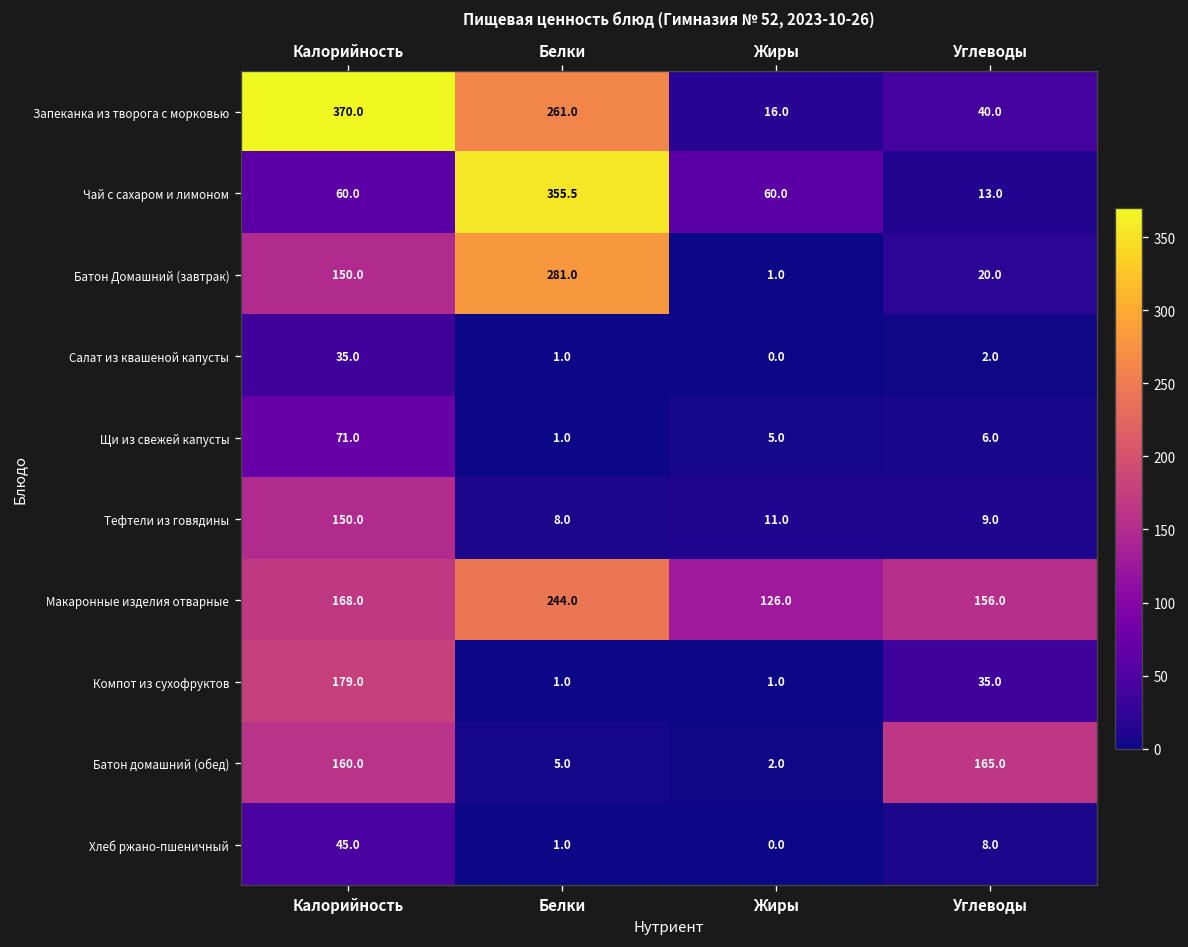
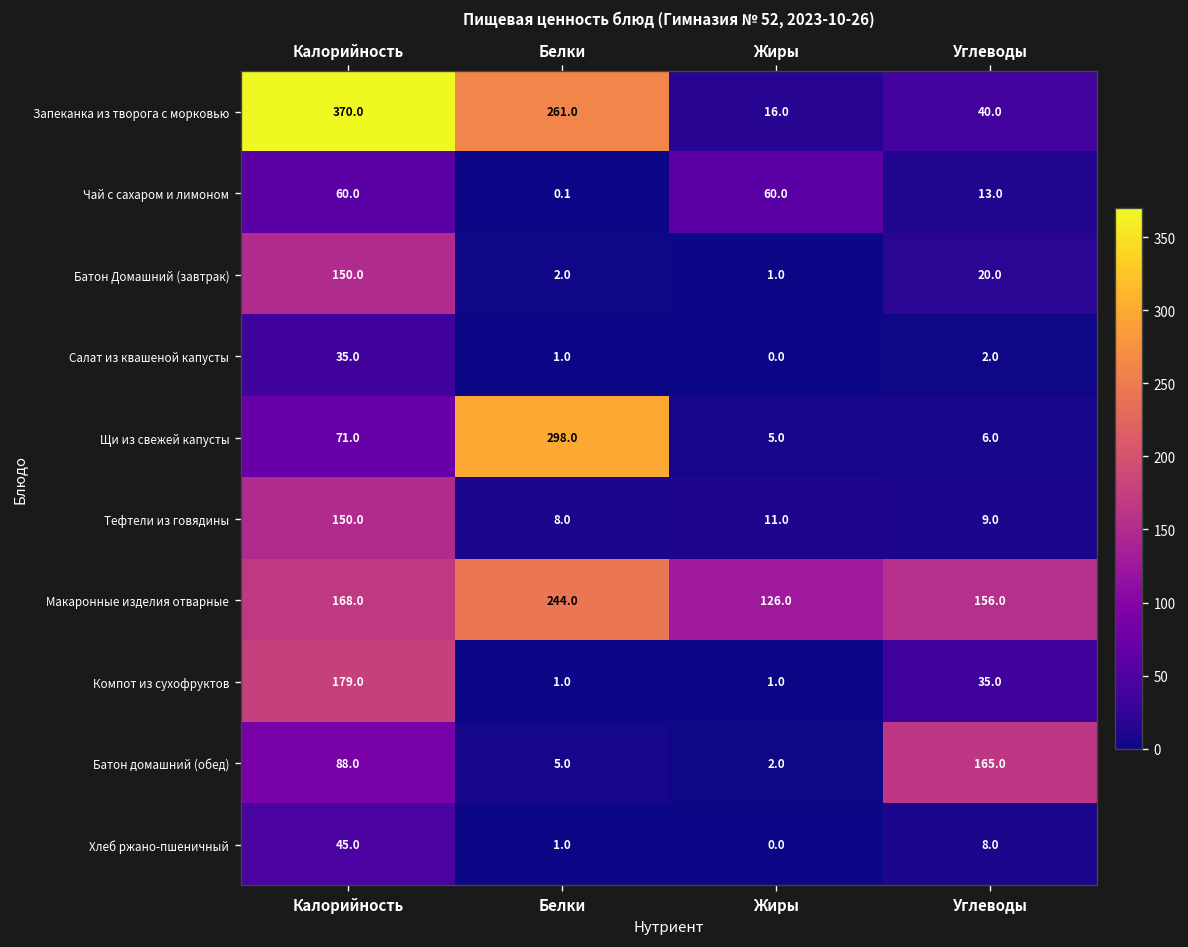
  {
    "Запеканка из творога с морковью": {
      "Калорийность": 370.0,
      "Белки": 261.0,
      "Жиры": 16.0,
      "Углеводы": 40.0
    },
    "Чай с сахаром и лимоном": {
      "Калорийность": 60.0,
-     "Белки": 355.5,
+     "Белки": 0.1,
      "Жиры": 60.0,
      "Углеводы": 13.0
    },
    "Батон Домашний (завтрак)": {
      "Калорийность": 150.0,
-     "Белки": 281.0,
+     "Белки": 2.0,
      "Жиры": 1.0,
      "Углеводы": 20.0
    },
    "Салат из квашеной капусты": {
      "Калорийность": 35.0,
      "Белки": 1.0,
      "Жиры": 0.0,
      "Углеводы": 2.0
    },
    "Щи из свежей капусты": {
      "Калорийность": 71.0,
-     "Белки": 1.0,
+     "Белки": 298.0,
      "Жиры": 5.0,
      "Углеводы": 6.0
    },
    "Тефтели из говядины": {
      "Калорийность": 150.0,
      "Белки": 8.0,
      "Жиры": 11.0,
      "Углеводы": 9.0
    },
    "Макаронные изделия отварные": {
      "Калорийность": 168.0,
      "Белки": 244.0,
      "Жиры": 126.0,
      "Углеводы": 156.0
    },
    "Компот из сухофруктов": {
      "Калорийность": 179.0,
      "Белки": 1.0,
      "Жиры": 1.0,
      "Углеводы": 35.0
    },
    "Батон домашний (обед)": {
-     "Калорийность": 160.0,
+     "Калорийность": 88.0,
      "Белки": 5.0,
      "Жиры": 2.0,
      "Углеводы": 165.0
    },
    "Хлеб ржано-пшеничный": {
      "Калорийность": 45.0,
      "Белки": 1.0,
      "Жиры": 0.0,
      "Углеводы": 8.0
    }
  }
